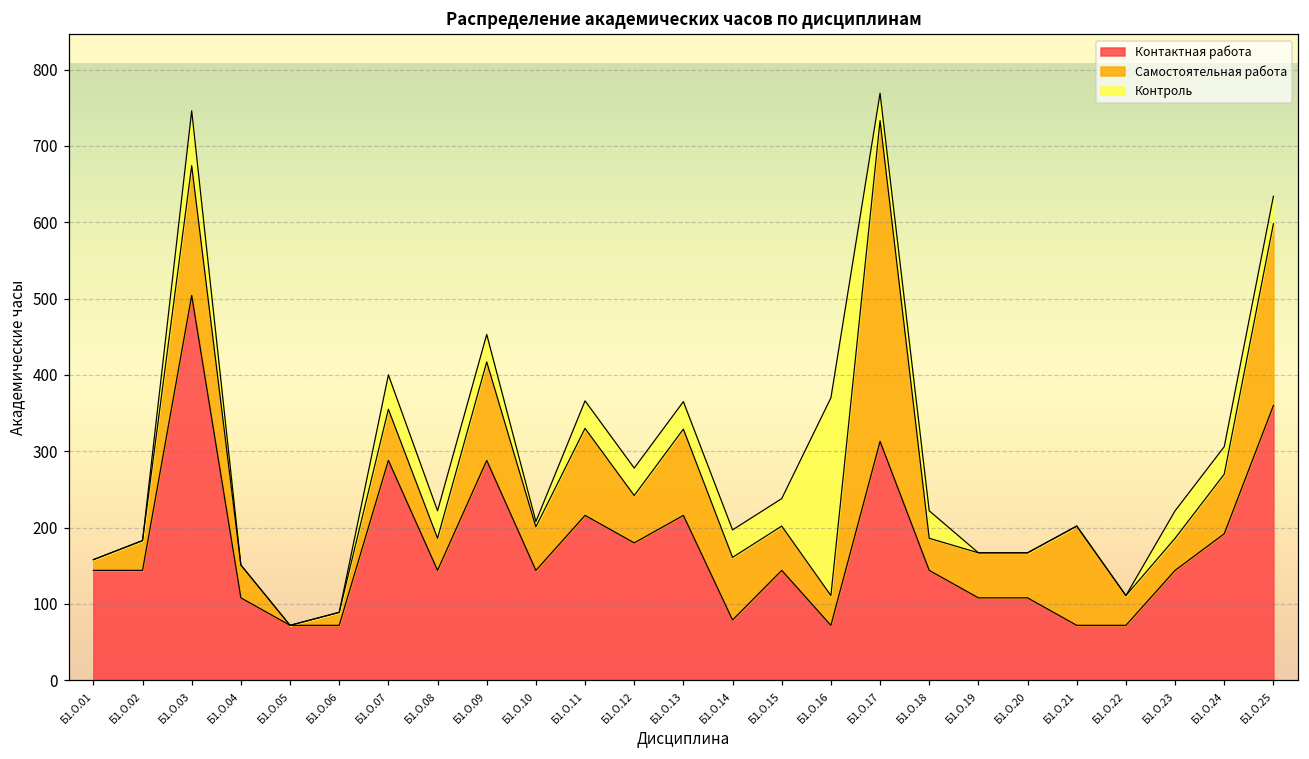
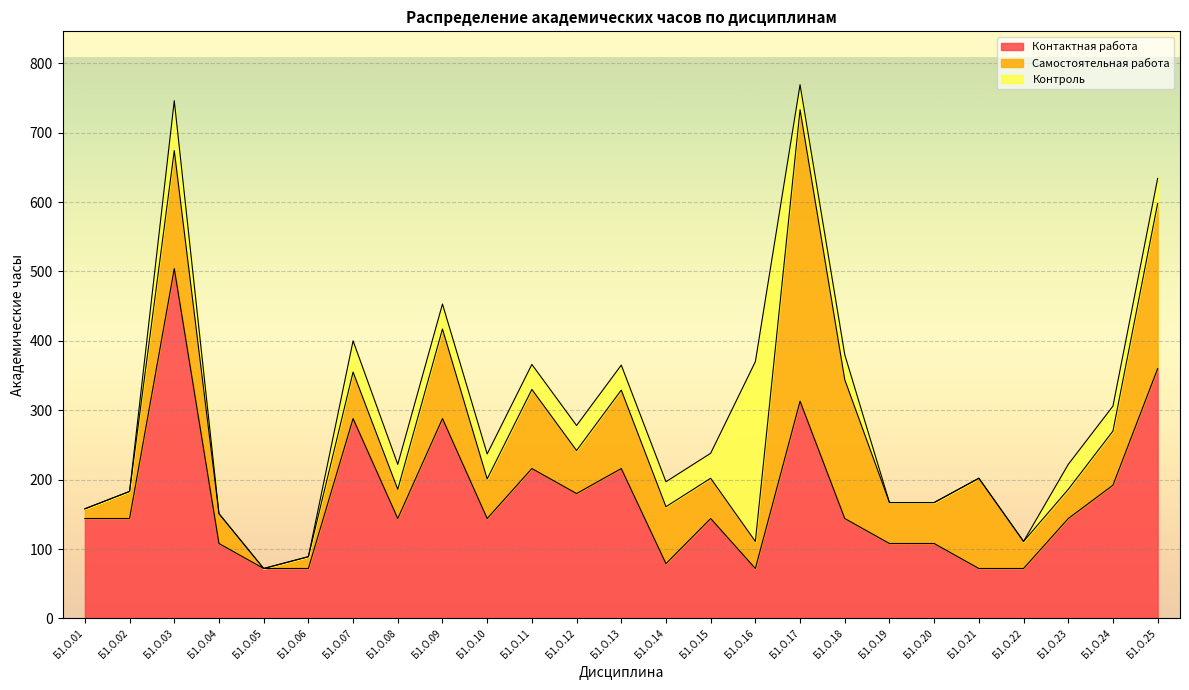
  {
    "Контактная работа": {
      "Б1.О.01": 140,
      "Б1.О.02": 140,
      "Б1.О.03": 500,
      "Б1.О.04": 110,
      "Б1.О.06": 70,
      "Б1.О.07": 290,
      "Б1.О.08": 140,
      "Б1.О.09": 290,
      "Б1.О.10": 140,
      "Б1.О.11": 220,
      "Б1.О.12": 180,
      "Б1.О.13": 220,
      "Б1.О.14": 80,
      "Б1.О.15": 140,
      "Б1.О.16": 70,
      "Б1.О.17": 310,
      "Б1.О.18": 140,
      "Б1.О.19": 110,
      "Б1.О.20": 110,
      "Б1.О.21": 70,
      "Б1.О.22": 70,
      "Б1.О.23": 140,
      "Б1.О.24": 190,
      "Б1.О.25": 360
    },
    "Самостоятельная работа": {
      "Б1.О.03": 170,
      "Б1.О.07": 70,
      "Б1.О.08": 40,
      "Б1.О.09": 130,
      "Б1.О.10": 60,
      "Б1.О.11": 110,
      "Б1.О.12": 60,
      "Б1.О.13": 110,
      "Б1.О.14": 80,
      "Б1.О.15": 60,
      "Б1.О.16": 40,
      "Б1.О.17": 420,
-     "Б1.О.18": 40,
+     "Б1.О.18": 200,
      "Б1.О.23": 40,
      "Б1.О.24": 80,
      "Б1.О.25": 240
    },
    "Контроль": {
      "Б1.О.03": 70,
      "Б1.О.07": 50,
      "Б1.О.08": 40,
      "Б1.О.09": 40,
-     "Б1.О.10": 10,
+     "Б1.О.10": 40,
      "Б1.О.11": 40,
      "Б1.О.12": 40,
      "Б1.О.13": 40,
      "Б1.О.14": 40,
      "Б1.О.15": 40,
      "Б1.О.16": 260,
      "Б1.О.17": 40,
      "Б1.О.18": 40,
      "Б1.О.23": 40,
      "Б1.О.24": 40,
      "Б1.О.25": 40
    }
  }
